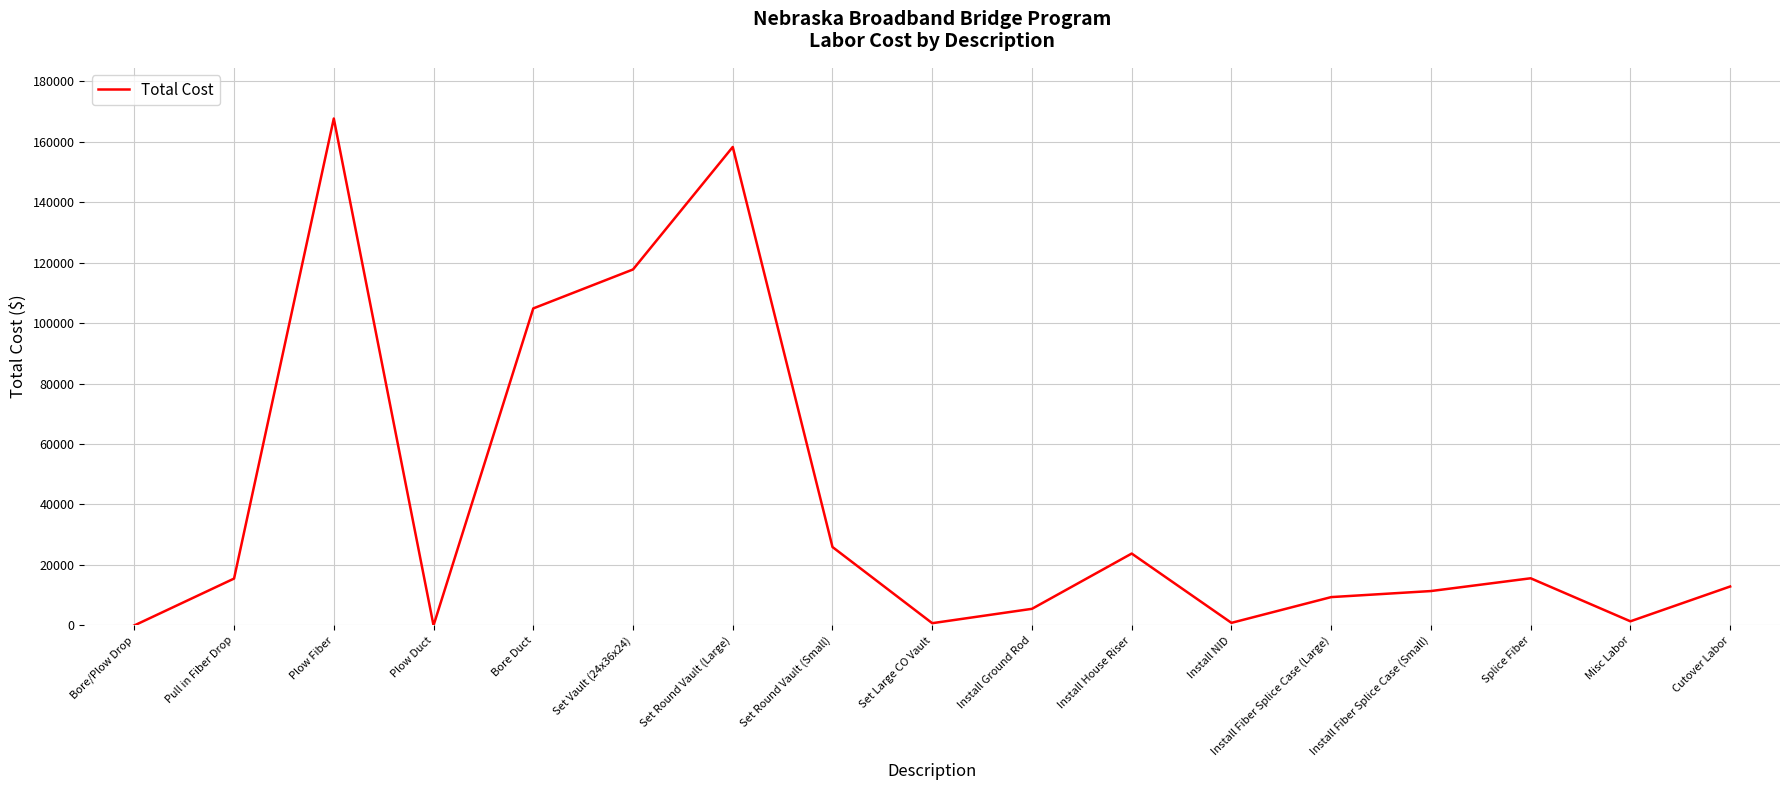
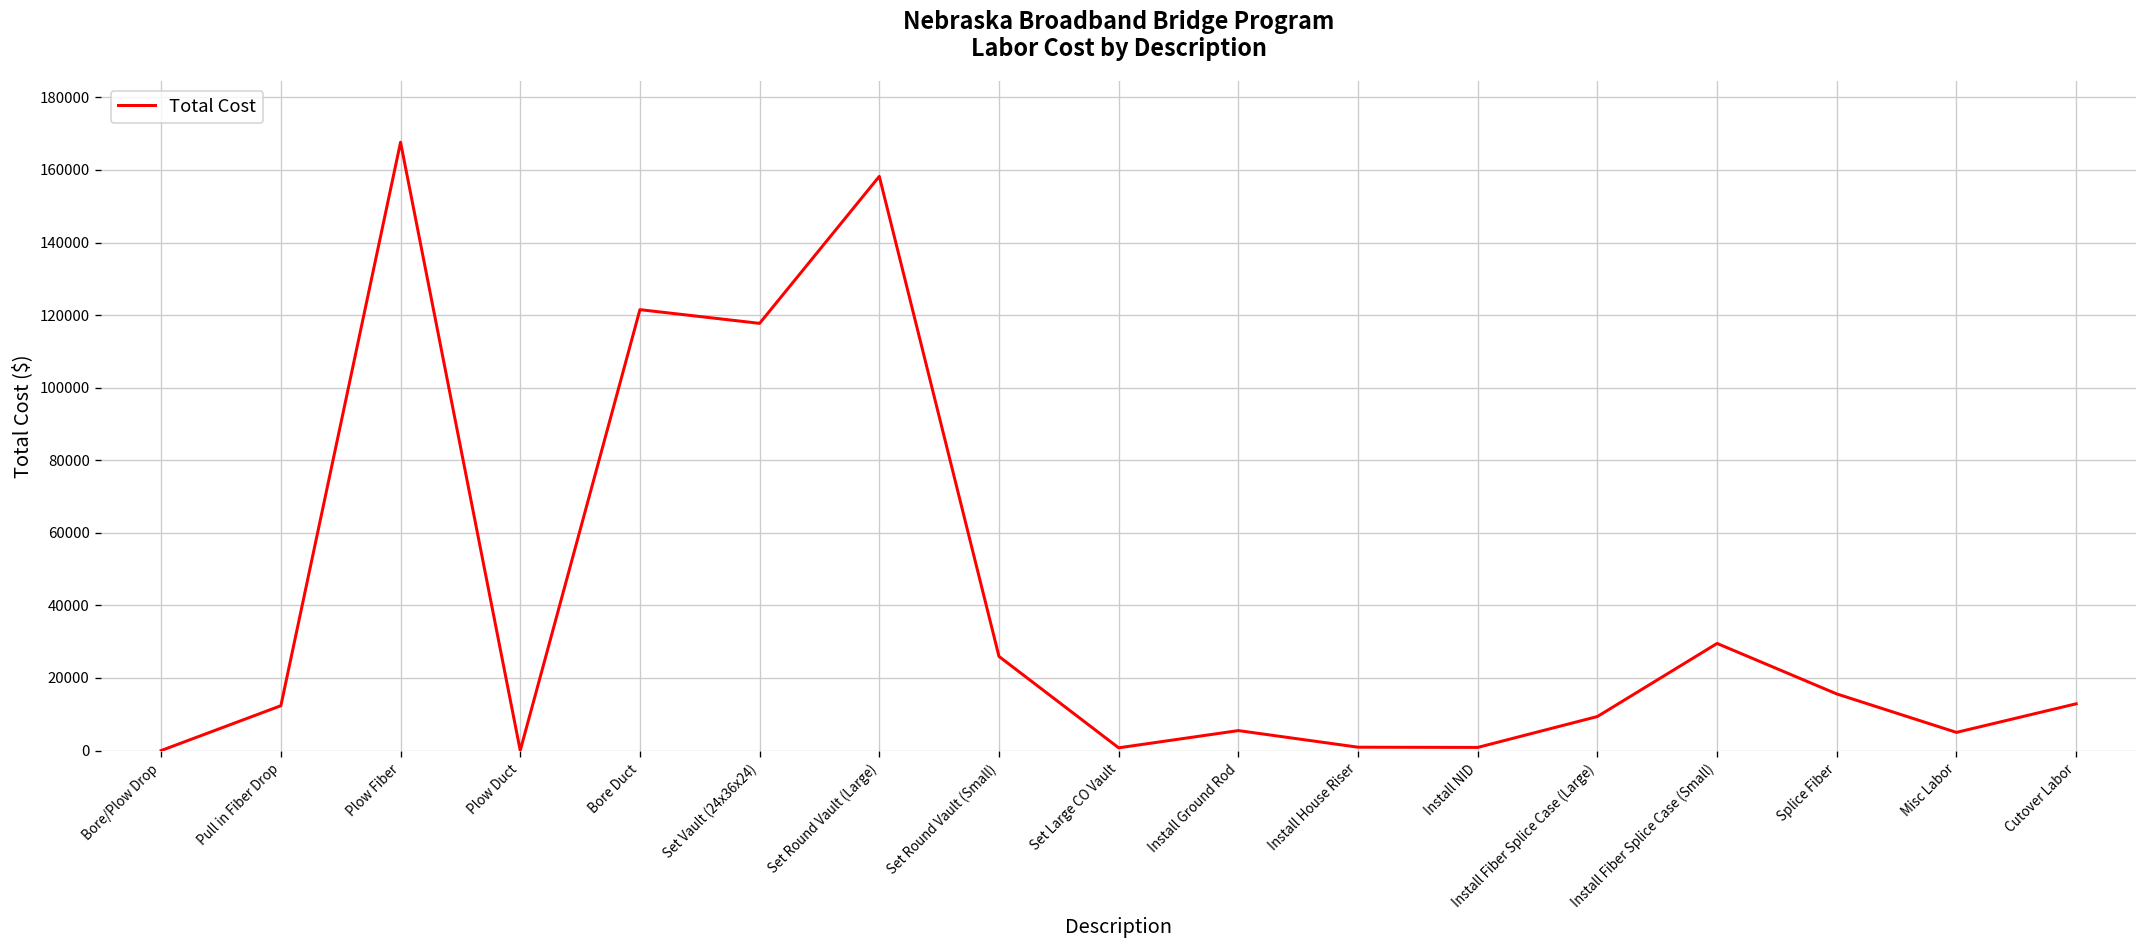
  {
    "Bore/Plow Drop": 0,
-   "Pull in Fiber Drop": 16000,
+   "Pull in Fiber Drop": 12000,
    "Plow Fiber": 168000,
    "Plow Duct": 0,
-   "Bore Duct": 105000,
+   "Bore Duct": 122000,
    "Set Vault (24x36x24)": 118000,
    "Set Round Vault (Large)": 158000,
    "Set Round Vault (Small)": 26000,
    "Set Large CO Vault": 1000,
    "Install Ground Rod": 5000,
-   "Install House Riser": 24000,
+   "Install House Riser": 1000,
    "Install NID": 1000,
    "Install Fiber Splice Case (Large)": 9000,
-   "Install Fiber Splice Case (Small)": 11000,
+   "Install Fiber Splice Case (Small)": 30000,
    "Splice Fiber": 16000,
-   "Misc Labor": 1000,
+   "Misc Labor": 5000,
    "Cutover Labor": 13000
  }
